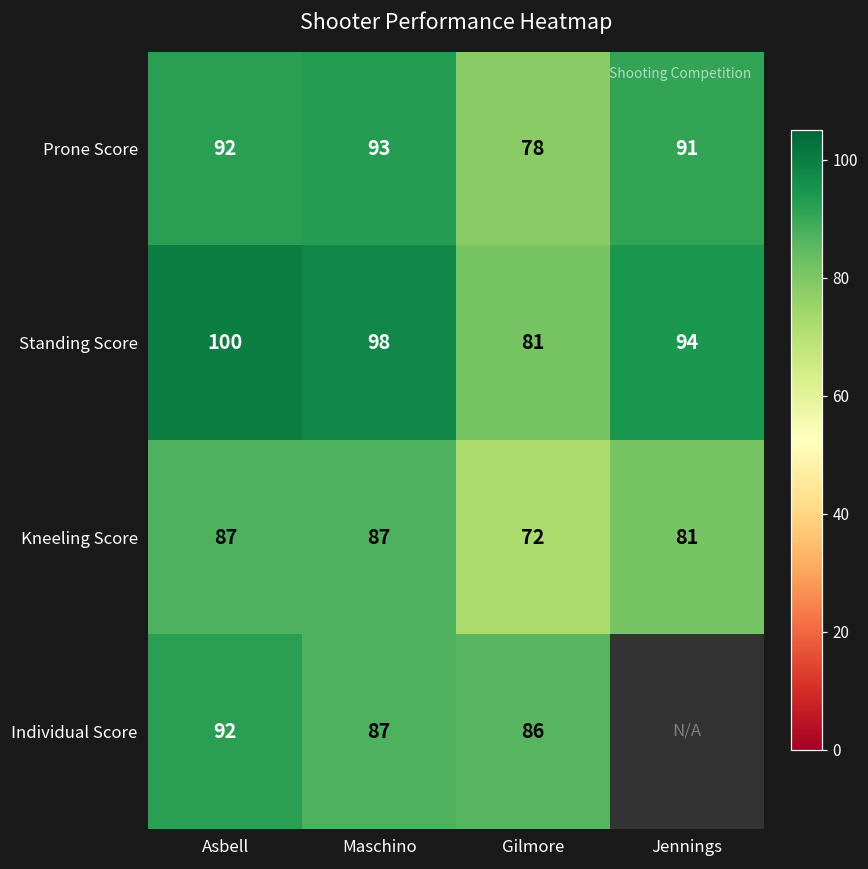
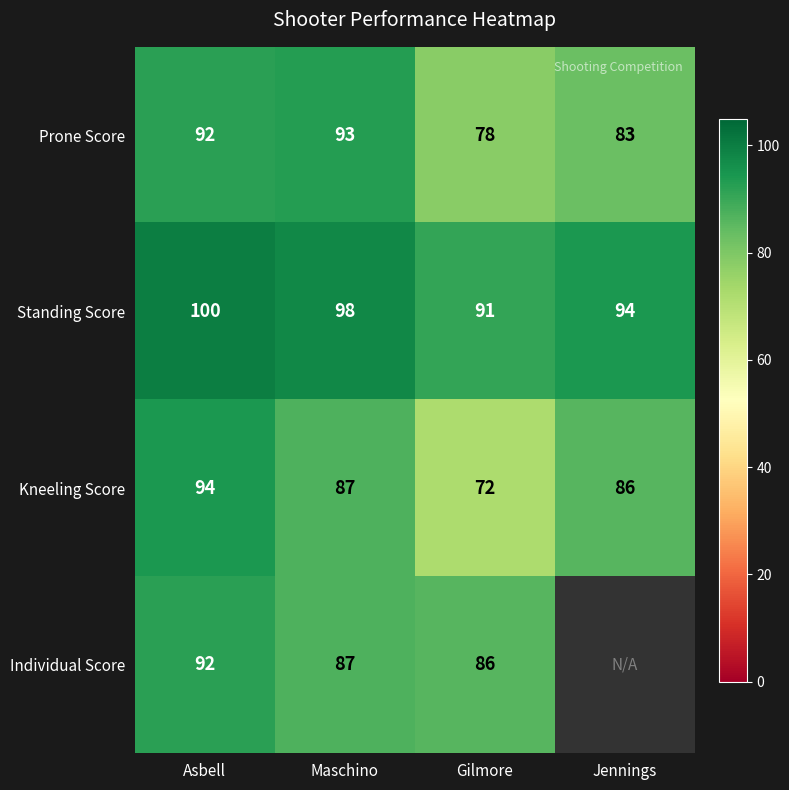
  {
    "Prone Score": {
      "Asbell": 92,
      "Maschino": 93,
      "Gilmore": 78,
-     "Jennings": 91
+     "Jennings": 83
    },
    "Standing Score": {
      "Asbell": 100,
      "Maschino": 98,
-     "Gilmore": 81,
+     "Gilmore": 91,
      "Jennings": 94
    },
    "Kneeling Score": {
-     "Asbell": 87,
+     "Asbell": 94,
      "Maschino": 87,
      "Gilmore": 72,
-     "Jennings": 81
+     "Jennings": 86
    },
    "Individual Score": {
      "Asbell": 92,
      "Maschino": 87,
      "Gilmore": 86
    }
  }
